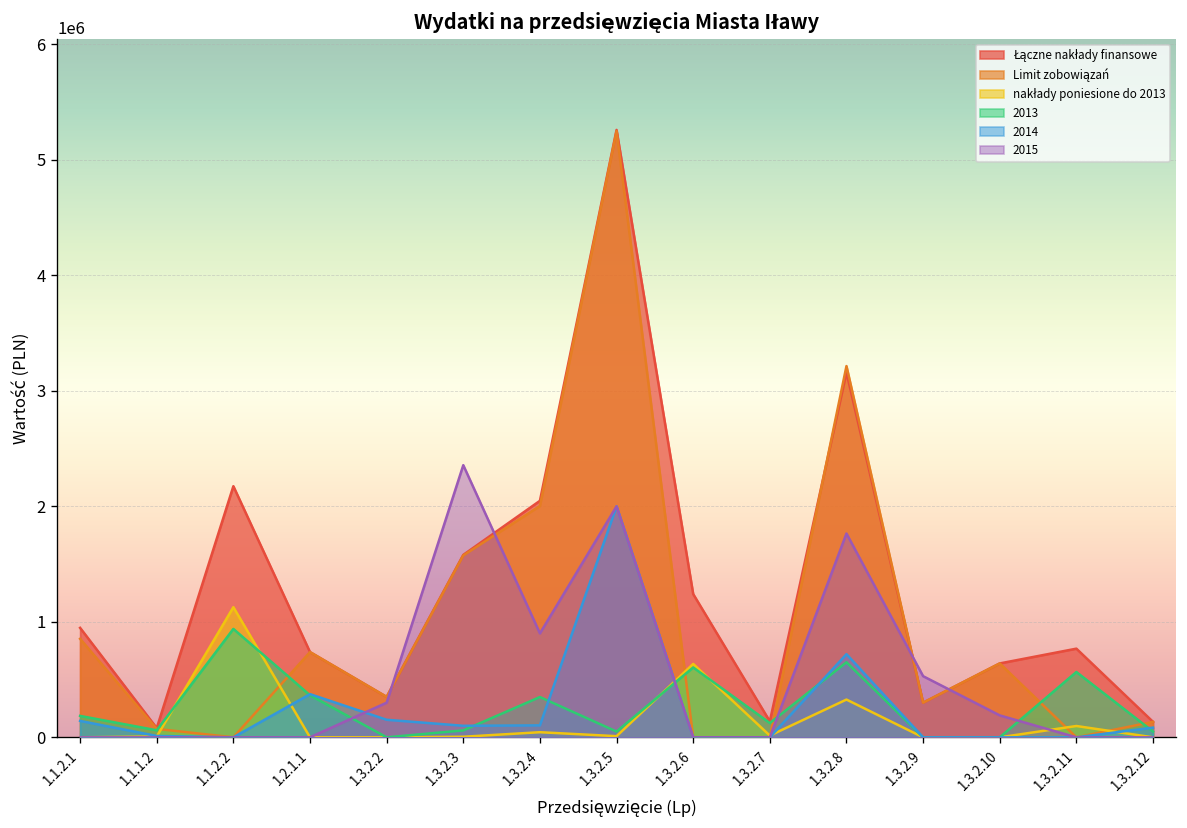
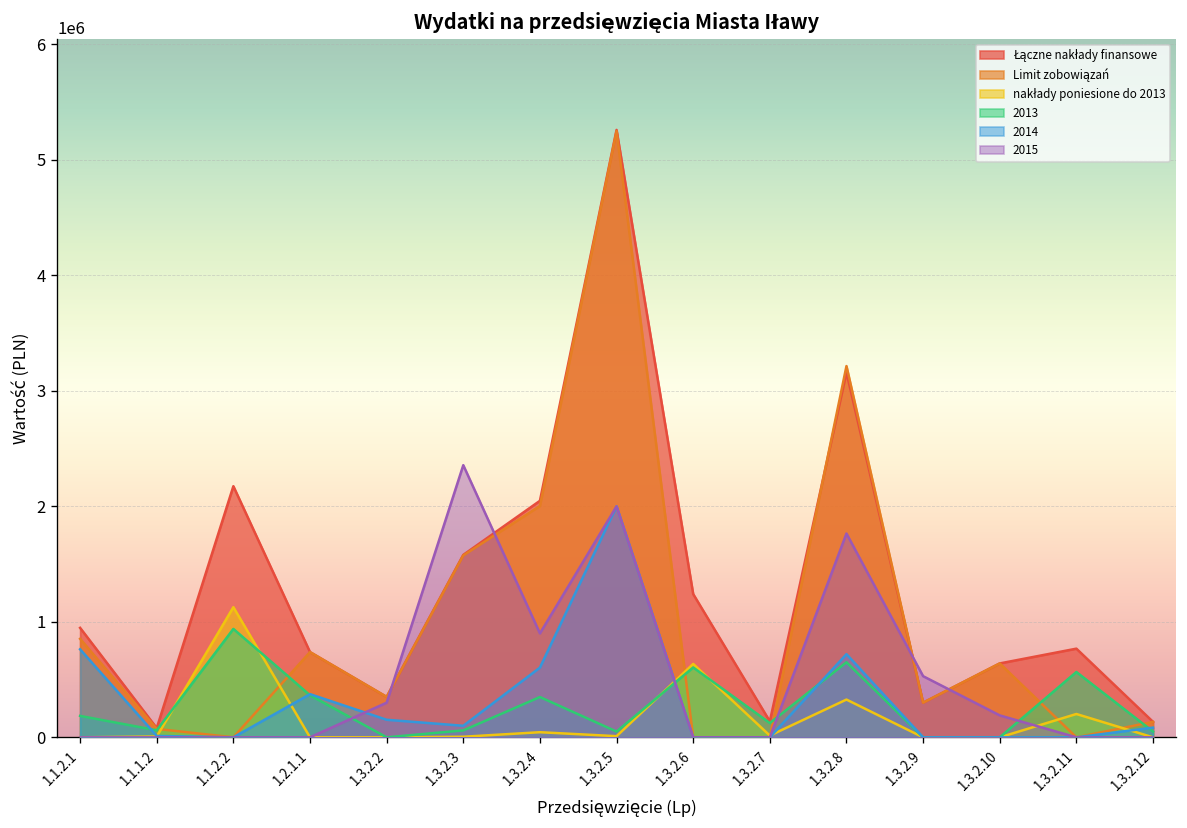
  {
    "nakłady poniesione do 2013": {
      "1.1.2.2": 1100000,
      "1.3.2.3": 0,
      "1.3.2.4": 0,
      "1.3.2.5": 0,
      "1.3.2.6": 600000,
      "1.3.2.8": 300000,
-     "1.3.2.11": 100000
+     "1.3.2.11": 200000
    },
    "2013": {
      "1.1.2.1": 200000,
      "1.1.2.2": 900000,
      "1.3.2.3": 100000,
      "1.3.2.4": 300000,
      "1.3.2.5": 100000,
      "1.3.2.6": 600000,
      "1.3.2.8": 700000,
      "1.3.2.11": 600000,
      "1.3.2.12": 100000
    },
    "2014": {
-     "1.1.2.1": 100000,
+     "1.1.2.1": 800000,
      "1.3.2.2": 200000,
      "1.3.2.3": 100000,
-     "1.3.2.4": 100000,
+     "1.3.2.4": 600000,
      "1.3.2.8": 700000,
      "1.3.2.12": 100000
    },
    "2015": {
      "1.3.2.2": 300000,
      "1.3.2.3": 2400000,
      "1.3.2.4": 900000,
      "1.3.2.8": 1800000,
      "1.3.2.9": 500000,
      "1.3.2.10": 200000
    }
  }
